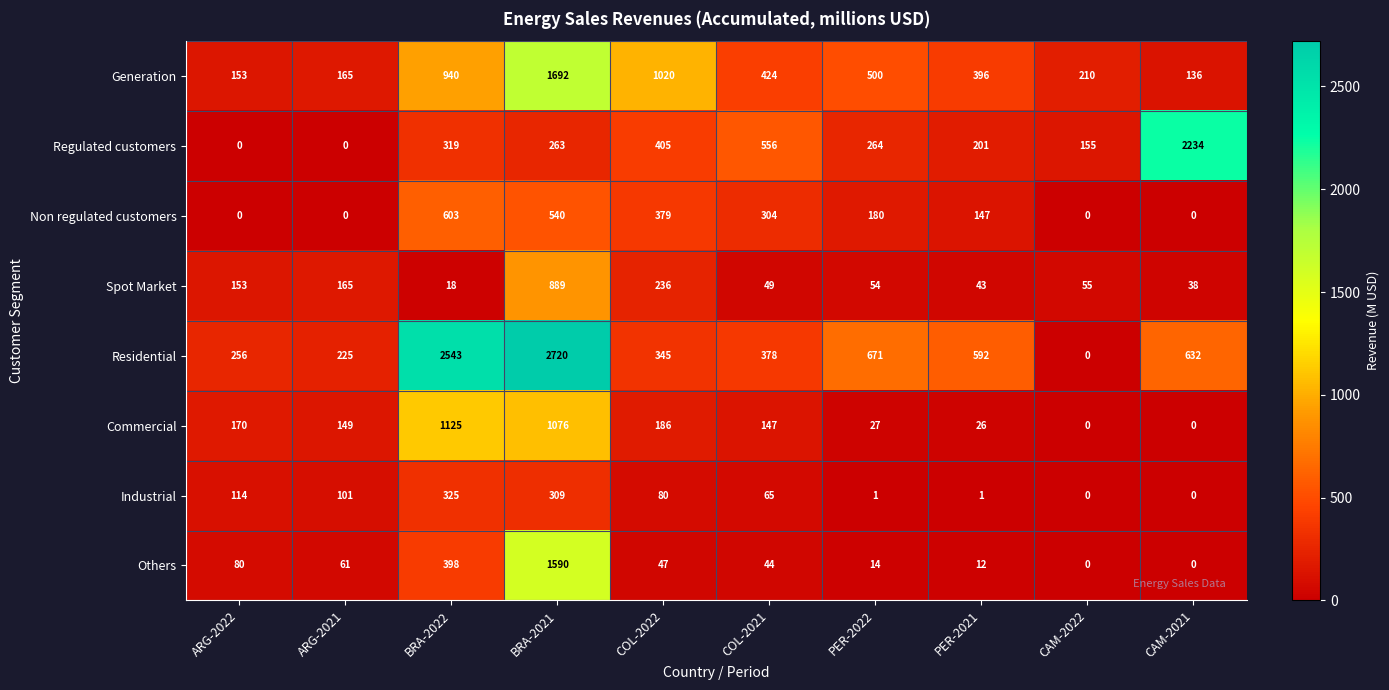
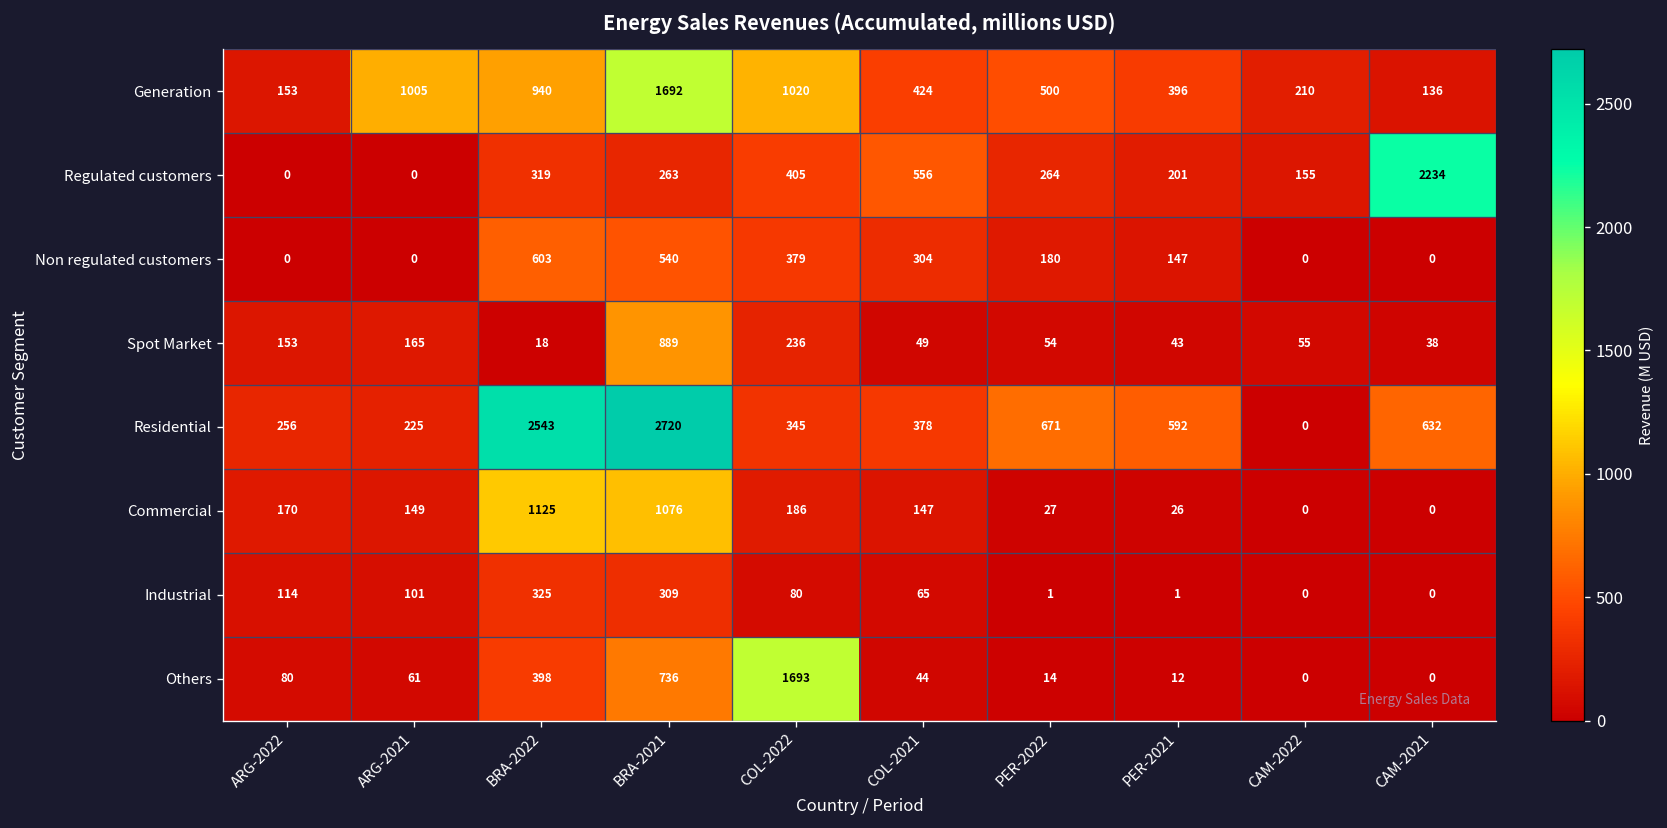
  {
    "Generation": {
      "ARG-2022": 153,
-     "ARG-2021": 165,
+     "ARG-2021": 1005,
      "BRA-2022": 940,
      "BRA-2021": 1692,
      "COL-2022": 1020,
      "COL-2021": 424,
      "PER-2022": 500,
      "PER-2021": 396,
      "CAM-2022": 210,
      "CAM-2021": 136
    },
    "Regulated customers": {
      "ARG-2022": 0,
      "ARG-2021": 0,
      "BRA-2022": 319,
      "BRA-2021": 263,
      "COL-2022": 405,
      "COL-2021": 556,
      "PER-2022": 264,
      "PER-2021": 201,
      "CAM-2022": 155,
      "CAM-2021": 2234
    },
    "Non regulated customers": {
      "ARG-2022": 0,
      "ARG-2021": 0,
      "BRA-2022": 603,
      "BRA-2021": 540,
      "COL-2022": 379,
      "COL-2021": 304,
      "PER-2022": 180,
      "PER-2021": 147,
      "CAM-2022": 0,
      "CAM-2021": 0
    },
    "Spot Market": {
      "ARG-2022": 153,
      "ARG-2021": 165,
      "BRA-2022": 18,
      "BRA-2021": 889,
      "COL-2022": 236,
      "COL-2021": 49,
      "PER-2022": 54,
      "PER-2021": 43,
      "CAM-2022": 55,
      "CAM-2021": 38
    },
    "Residential": {
      "ARG-2022": 256,
      "ARG-2021": 225,
      "BRA-2022": 2543,
      "BRA-2021": 2720,
      "COL-2022": 345,
      "COL-2021": 378,
      "PER-2022": 671,
      "PER-2021": 592,
      "CAM-2022": 0,
      "CAM-2021": 632
    },
    "Commercial": {
      "ARG-2022": 170,
      "ARG-2021": 149,
      "BRA-2022": 1125,
      "BRA-2021": 1076,
      "COL-2022": 186,
      "COL-2021": 147,
      "PER-2022": 27,
      "PER-2021": 26,
      "CAM-2022": 0,
      "CAM-2021": 0
    },
    "Industrial": {
      "ARG-2022": 114,
      "ARG-2021": 101,
      "BRA-2022": 325,
      "BRA-2021": 309,
      "COL-2022": 80,
      "COL-2021": 65,
      "PER-2022": 1,
      "PER-2021": 1,
      "CAM-2022": 0,
      "CAM-2021": 0
    },
    "Others": {
      "ARG-2022": 80,
      "ARG-2021": 61,
      "BRA-2022": 398,
-     "BRA-2021": 1590,
-     "COL-2022": 47,
+     "BRA-2021": 736,
+     "COL-2022": 1693,
      "COL-2021": 44,
      "PER-2022": 14,
      "PER-2021": 12,
      "CAM-2022": 0
    }
  }
